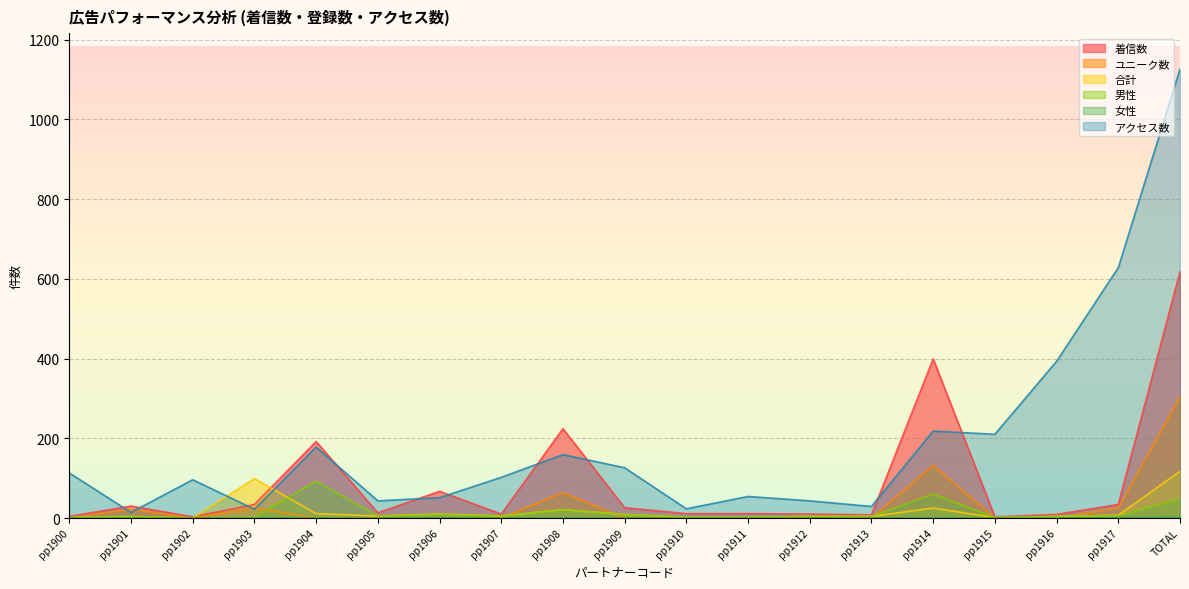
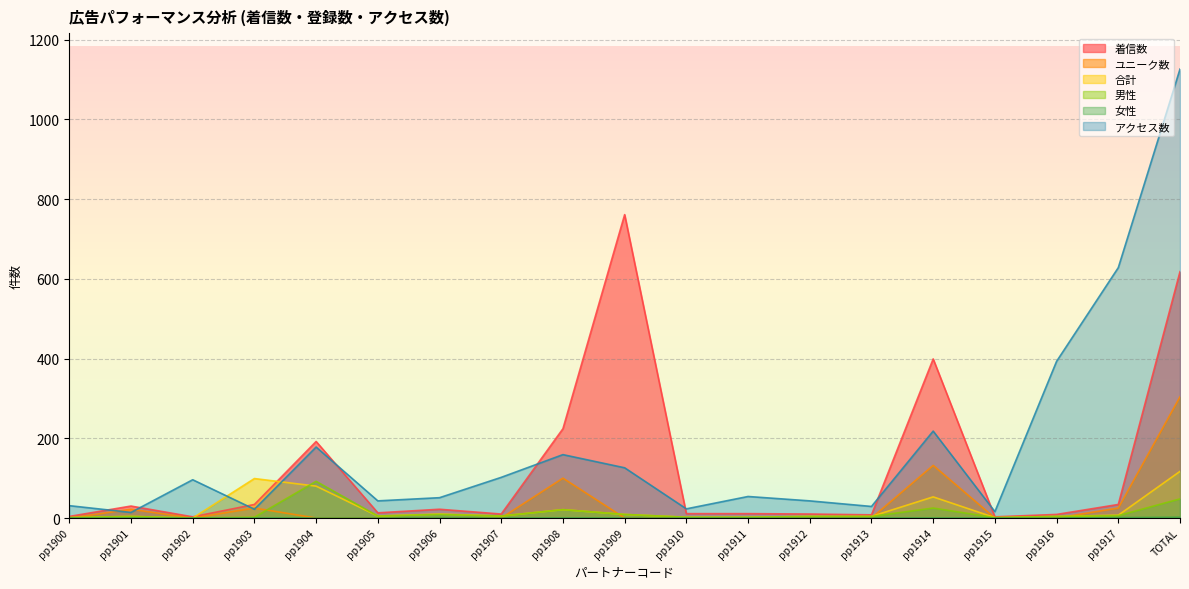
  {
    "着信数": {
      "pp1901": 30,
      "pp1903": 30,
      "pp1904": 190,
      "pp1905": 10,
-     "pp1906": 70,
+     "pp1906": 20,
      "pp1908": 220,
-     "pp1909": 30,
+     "pp1909": 760,
      "pp1910": 10,
      "pp1911": 10,
      "pp1914": 400,
      "pp1917": 30,
      "TOTAL": 620
    },
    "ユニーク数": {
      "pp1901": 20,
-     "pp1908": 60,
+     "pp1908": 100,
      "pp1914": 130,
      "pp1917": 30,
      "TOTAL": 300
    },
    "合計": {
      "pp1903": 100,
-     "pp1904": 10,
-     "pp1914": 30,
+     "pp1904": 80,
+     "pp1914": 50,
      "TOTAL": 120
    },
    "男性": {
      "pp1904": 90,
-     "pp1914": 60,
+     "pp1914": 30,
      "TOTAL": 50
    },
    "女性": {
      "pp1908": 0,
      "pp1914": 0,
      "TOTAL": 0
    },
    "アクセス数": {
-     "pp1900": 110,
+     "pp1900": 30,
      "pp1901": 10,
      "pp1902": 100,
      "pp1904": 180,
      "pp1905": 40,
      "pp1906": 50,
      "pp1907": 100,
      "pp1908": 160,
      "pp1909": 130,
      "pp1910": 20,
      "pp1911": 50,
      "pp1912": 40,
      "pp1913": 30,
      "pp1914": 220,
-     "pp1915": 210,
+     "pp1915": 20,
      "pp1916": 390,
      "pp1917": 630,
      "TOTAL": 1130
    }
  }
